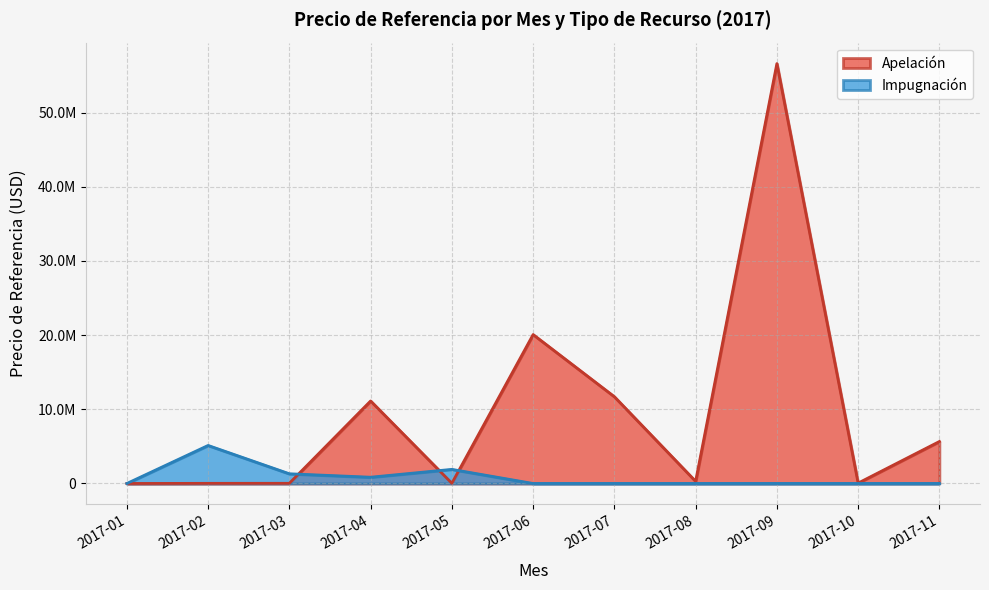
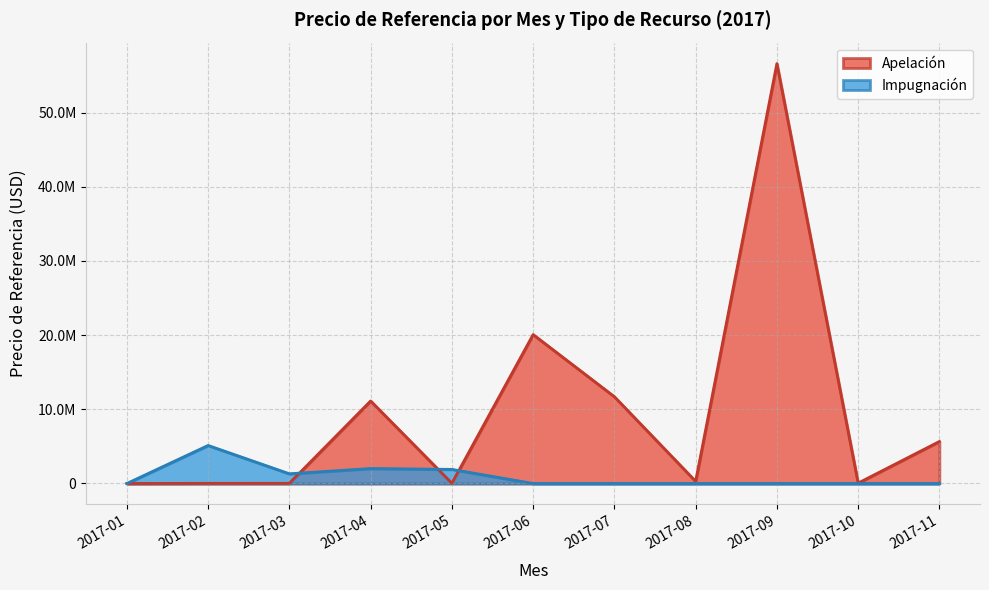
  {
    "Apelación": {
      "2017-02": 0,
      "2017-03": 0,
      "2017-04": 11000000,
      "2017-05": 0,
      "2017-06": 20000000,
      "2017-07": 12000000,
      "2017-09": 57000000,
      "2017-11": 6000000
    },
    "Impugnación": {
      "2017-02": 5000000,
      "2017-03": 1000000,
-     "2017-04": 1000000,
+     "2017-04": 2000000,
      "2017-05": 2000000,
      "2017-06": 0,
      "2017-07": 0,
      "2017-09": 0,
      "2017-11": 0
    }
  }
